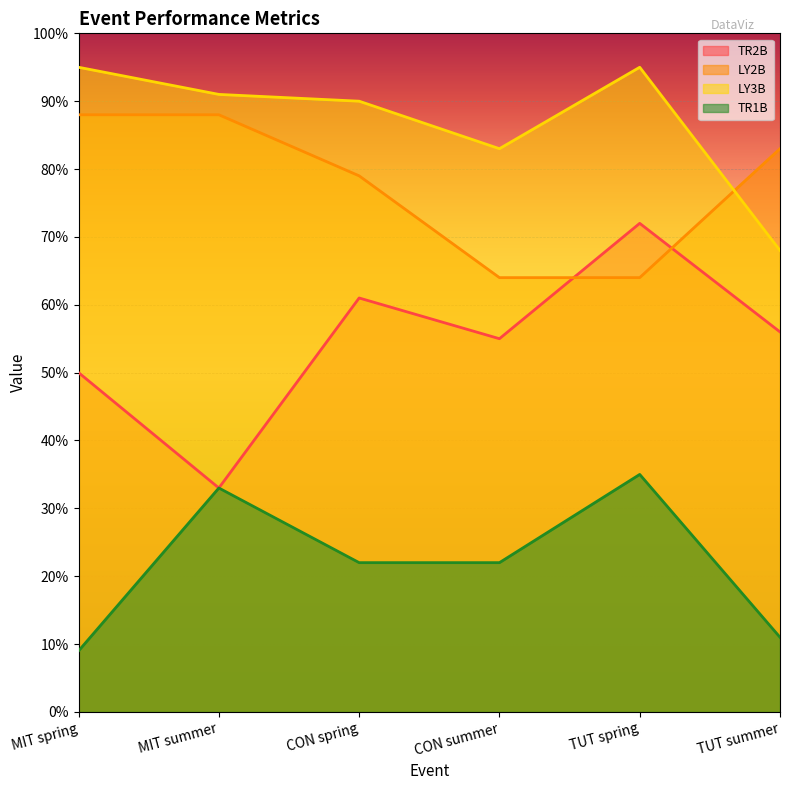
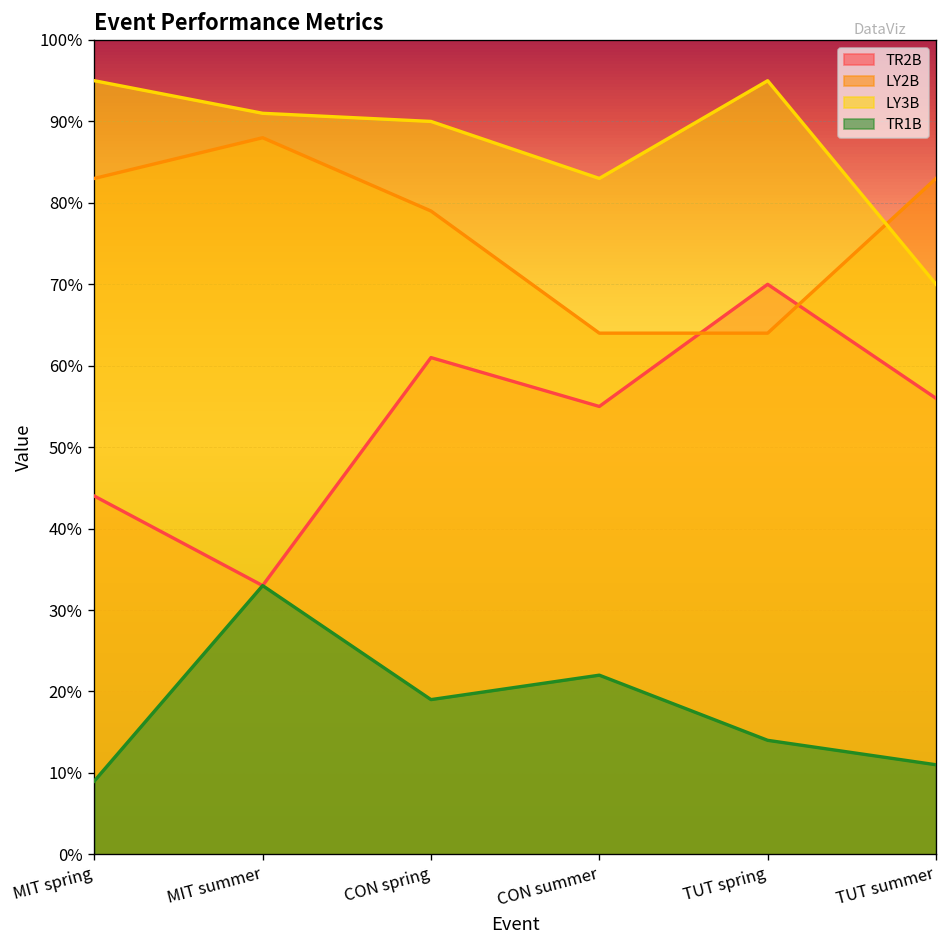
  {
    "TR2B": {
-     "MIT spring": "50%",
+     "MIT spring": "44%",
      "CON spring": "61%",
      "CON summer": "55%",
-     "TUT spring": "72%",
+     "TUT spring": "70%",
      "TUT summer": "56%"
    },
    "LY2B": {
-     "MIT spring": "88%",
+     "MIT spring": "83%",
      "MIT summer": "88%",
      "CON spring": "79%",
      "CON summer": "64%",
      "TUT spring": "64%",
      "TUT summer": "83%"
    },
    "LY3B": {
      "MIT spring": "95%",
      "MIT summer": "91%",
      "CON spring": "90%",
      "CON summer": "83%",
      "TUT spring": "95%",
-     "TUT summer": "68%"
+     "TUT summer": "70%"
    },
    "TR1B": {
      "MIT spring": "9%",
-     "CON spring": "22%",
+     "CON spring": "19%",
      "CON summer": "22%",
-     "TUT spring": "35%",
+     "TUT spring": "14%",
      "TUT summer": "11%"
    }
  }
